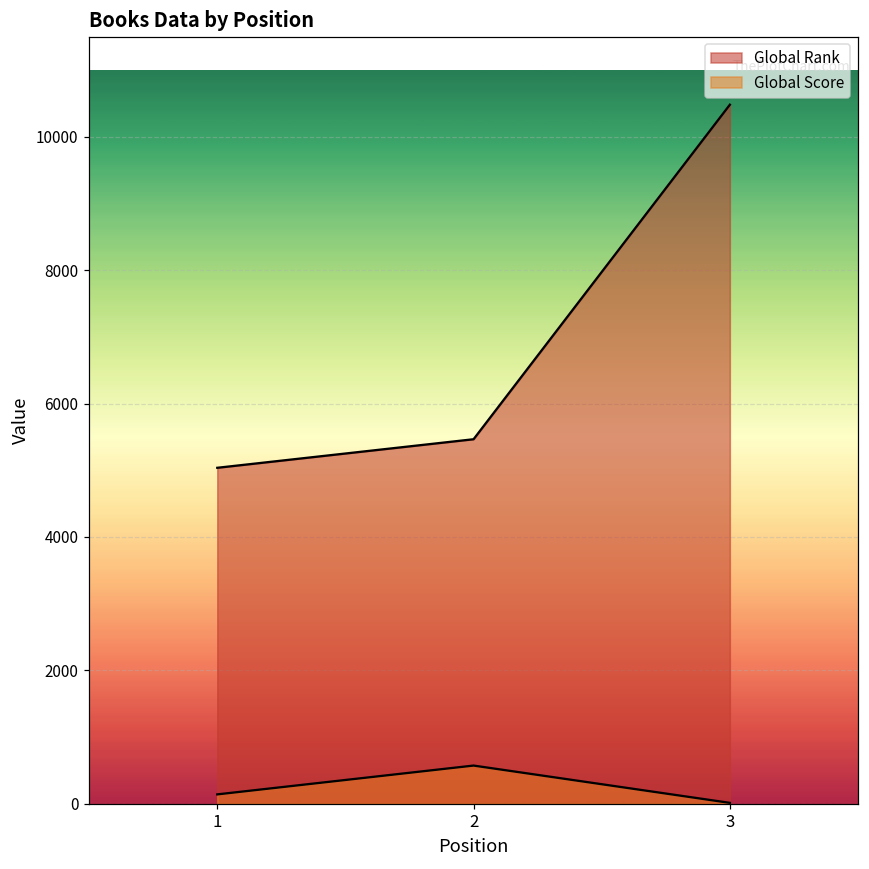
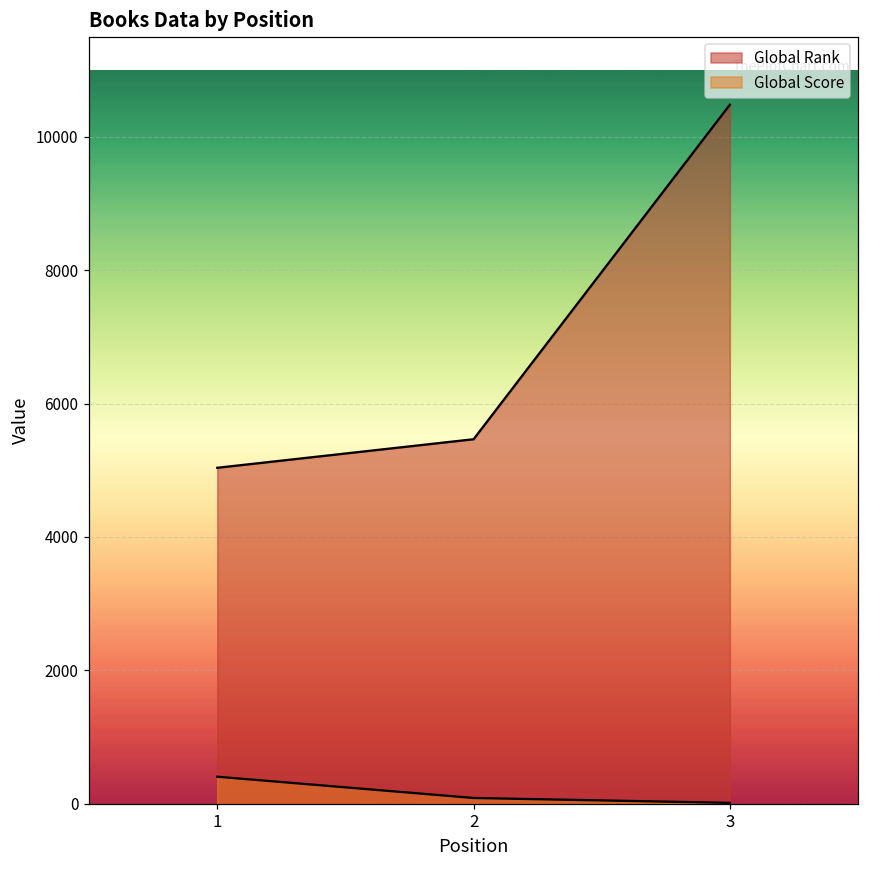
  {
    "Global Rank": {
      "1": 5000,
      "2": 5500,
      "3": 10500
    },
    "Global Score": {
-     "1": 100,
-     "2": 600,
+     "1": 400,
+     "2": 100,
      "3": 0
    }
  }
